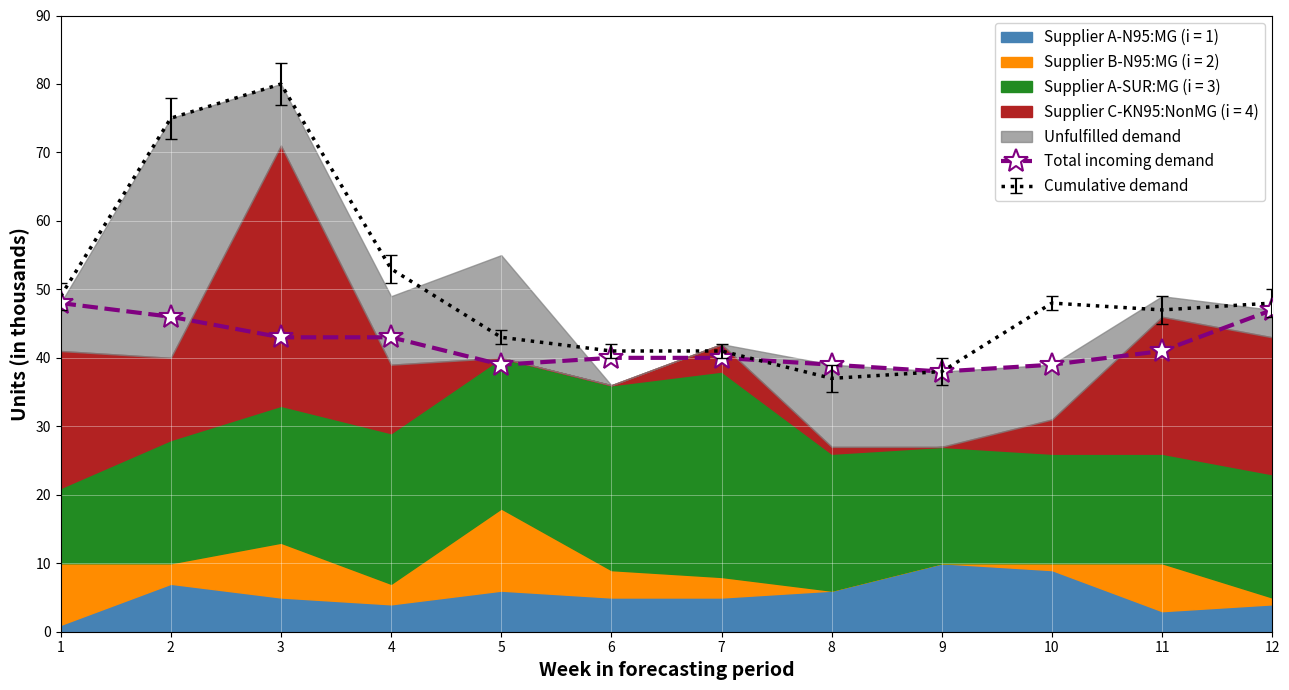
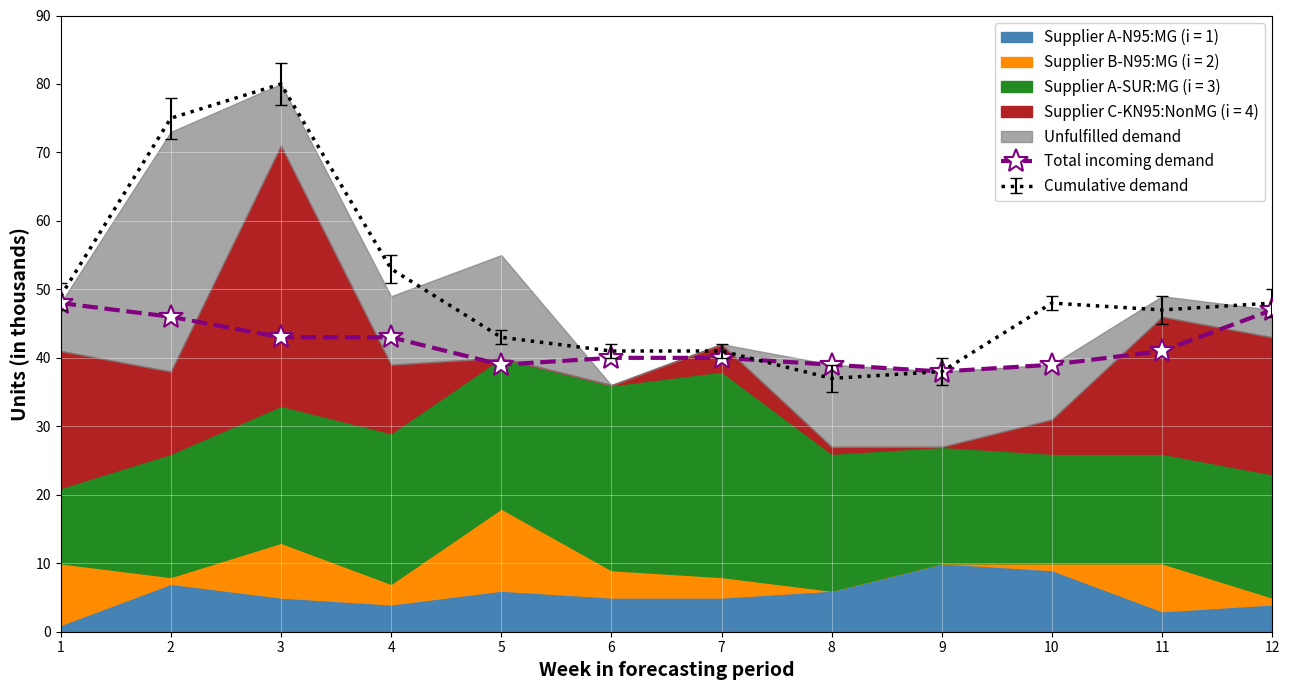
  {
    "Total incoming demand": {
      "2": 46,
      "3": 43,
      "4": 43,
      "5": 39,
      "11": 41
    },
    "Supplier B-N95:MG (i = 2)": {
-     "2": 3
+     "2": 1
    },
    "Supplier C-KN95:NonMG (i = 4)": {
      "1": 20,
      "2": 12,
      "3": 38,
      "4": 10,
      "8": 1,
      "10": 5,
      "11": 20,
      "12": 20
    },
    "Unfulfilled demand": {
      "4": 10,
      "5": 15
    }
  }
